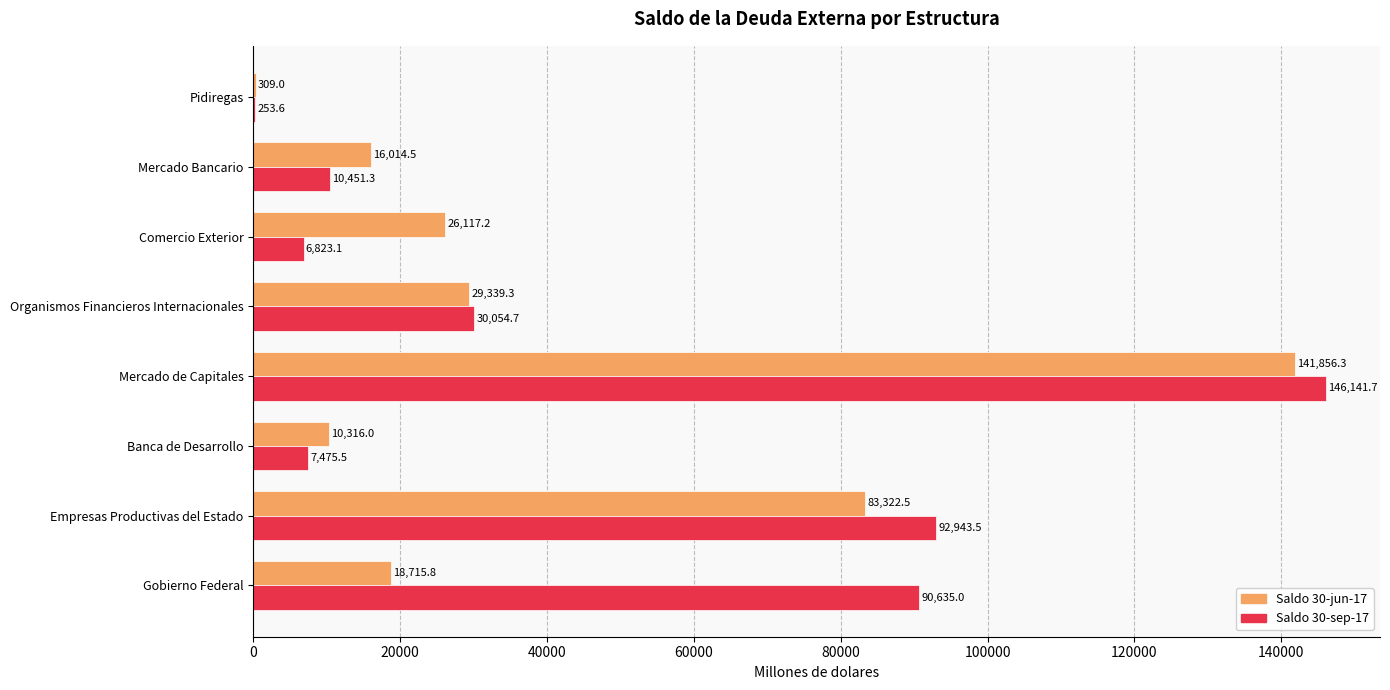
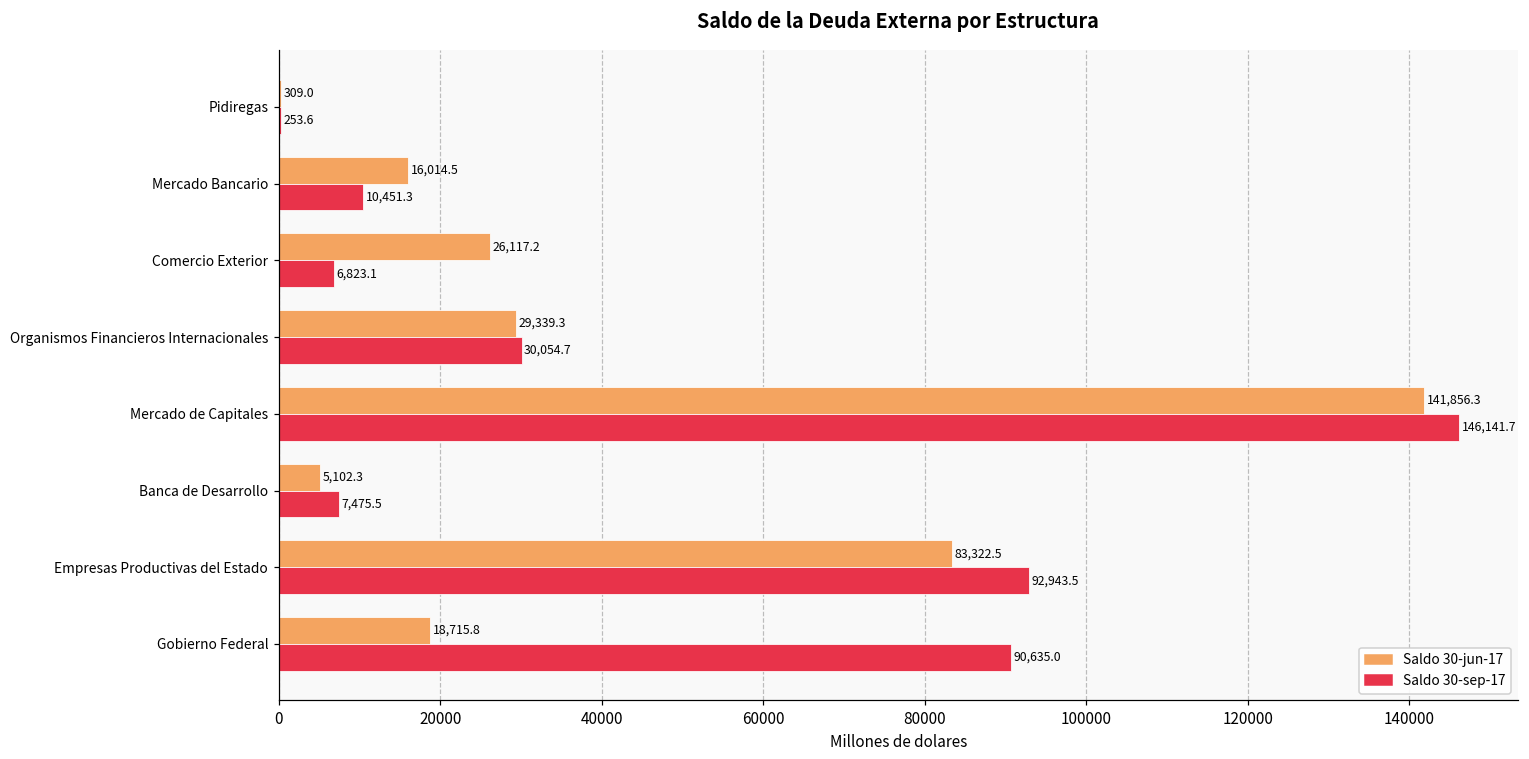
  {
    "Saldo 30-jun-17": {
      "Pidiregas": "309.0",
      "Mercado Bancario": "16,014.5",
      "Comercio Exterior": "26,117.2",
      "Organismos Financieros Internacionales": "29,339.3",
      "Mercado de Capitales": "141,856.3",
-     "Banca de Desarrollo": "10,316.0",
+     "Banca de Desarrollo": "5,102.3",
      "Empresas Productivas del Estado": "83,322.5",
      "Gobierno Federal": "18,715.8"
    },
    "Saldo 30-sep-17": {
      "Pidiregas": "253.6",
      "Mercado Bancario": "10,451.3",
      "Comercio Exterior": "6,823.1",
      "Organismos Financieros Internacionales": "30,054.7",
      "Mercado de Capitales": "146,141.7",
      "Banca de Desarrollo": "7,475.5",
      "Empresas Productivas del Estado": "92,943.5",
      "Gobierno Federal": "90,635.0"
    }
  }
